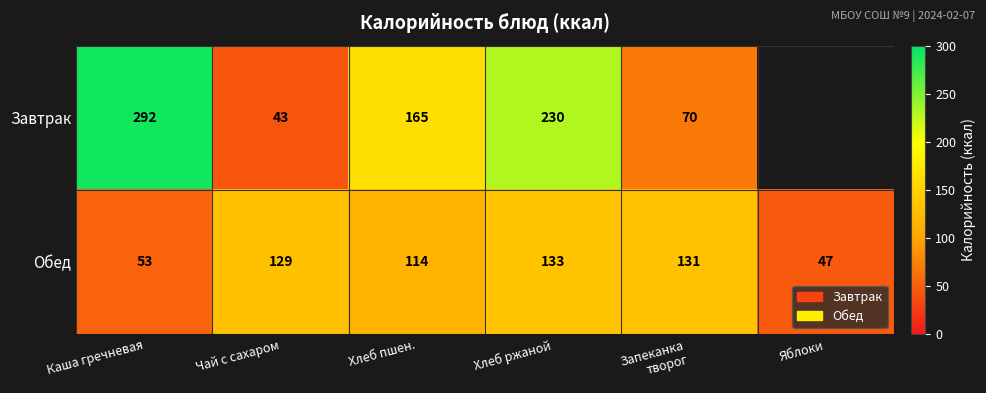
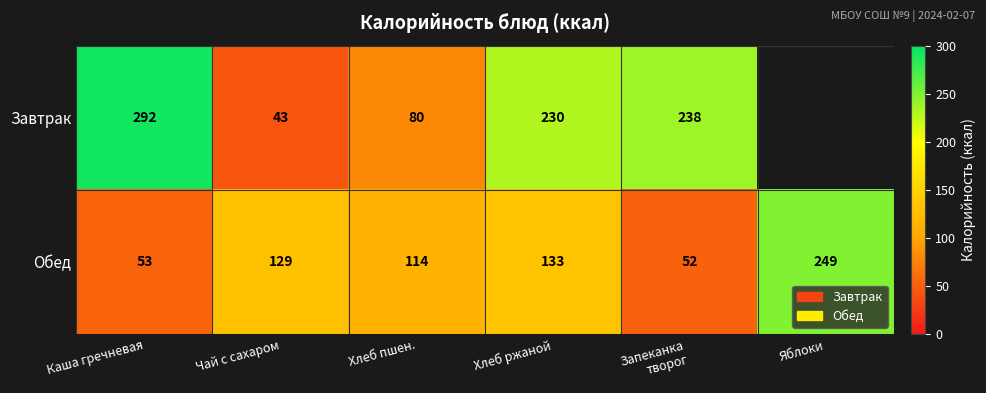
  {
    "Завтрак": {
      "Каша гречневая": 292,
      "Чай с сахаром": 43,
-     "Хлеб пшен.": 165,
+     "Хлеб пшен.": 80,
      "Хлеб ржаной": 230,
-     "Запеканка творог": 70
+     "Запеканка творог": 238
    },
    "Обед": {
      "Каша гречневая": 53,
      "Чай с сахаром": 129,
      "Хлеб пшен.": 114,
      "Хлеб ржаной": 133,
-     "Запеканка творог": 131,
-     "Яблоки": 47
+     "Запеканка творог": 52,
+     "Яблоки": 249
    }
  }
